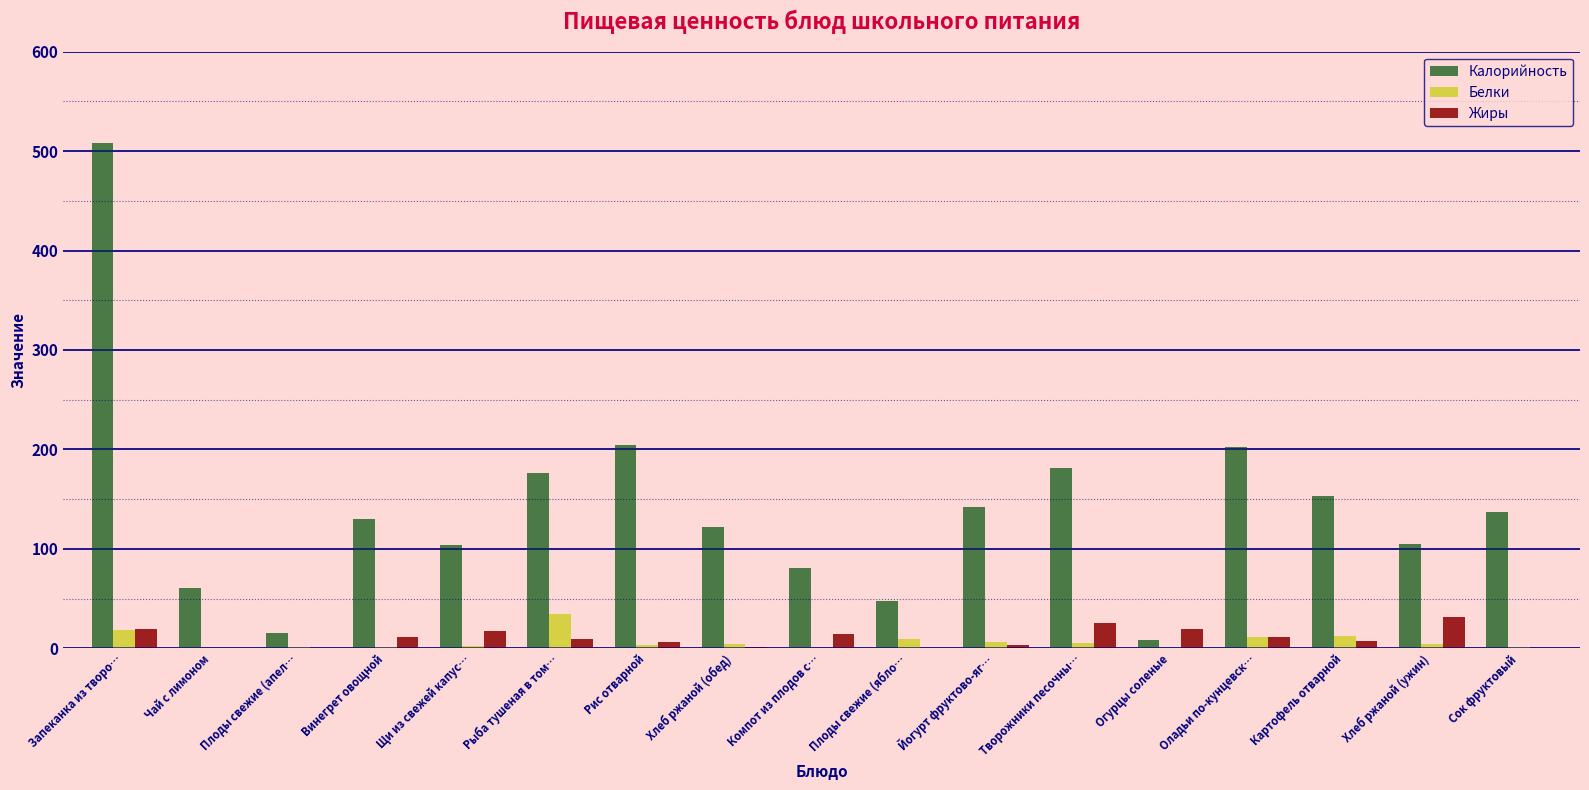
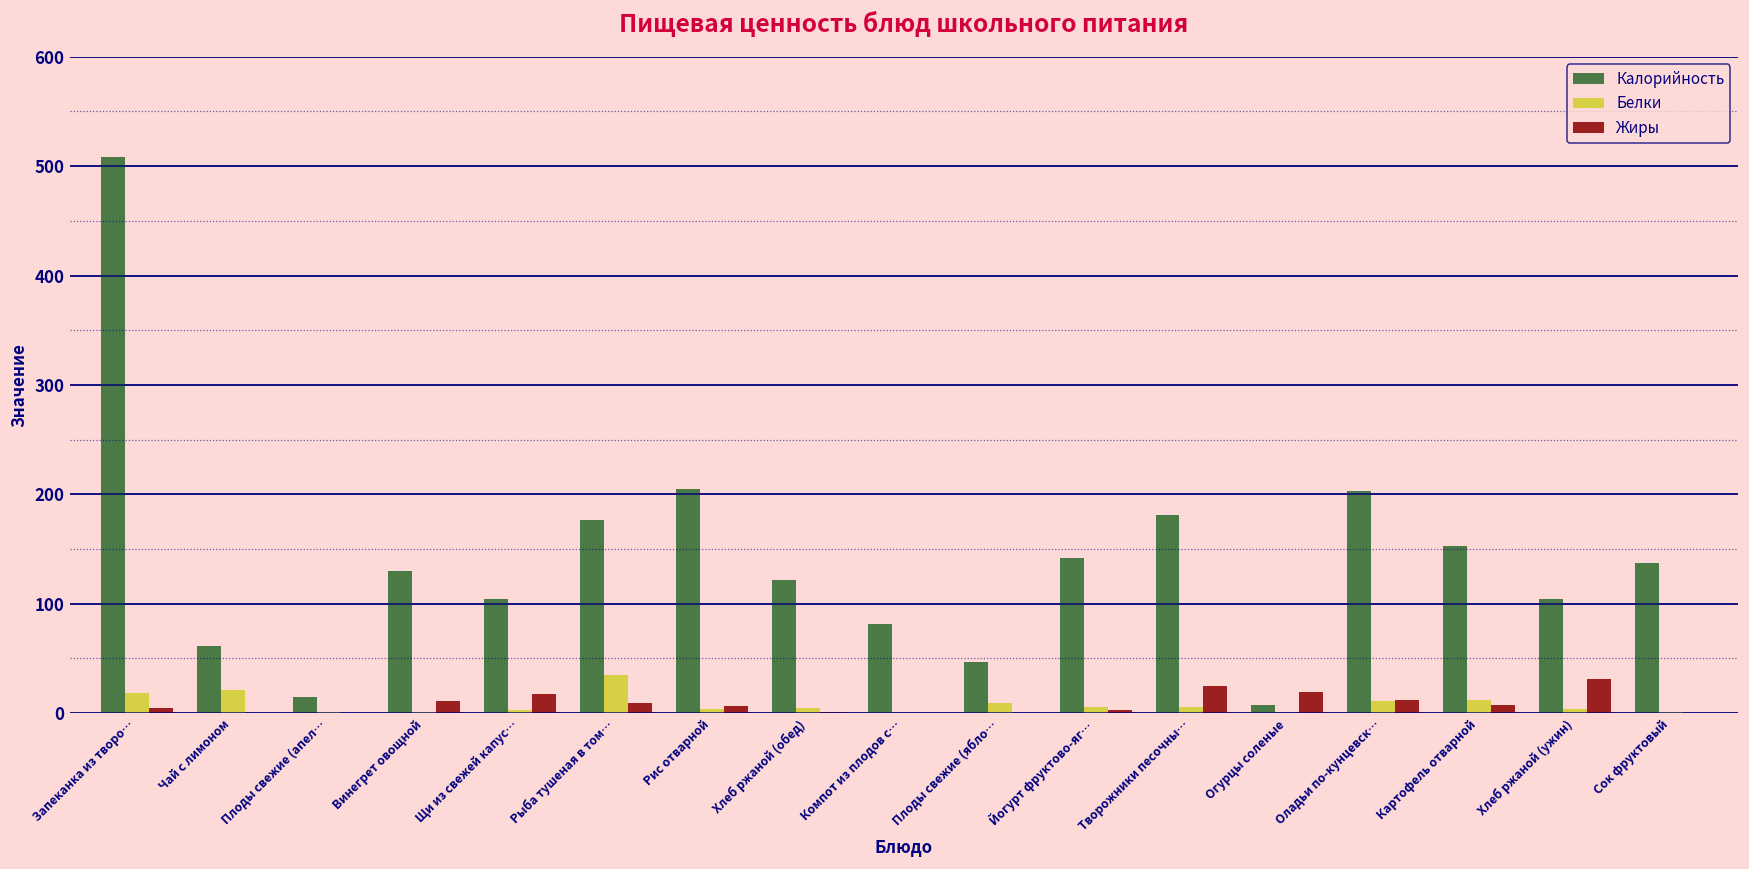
  {
    "Калорийность": {
      "Запеканка из творо…": 510,
      "Чай с лимоном": 60,
      "Плоды свежие (апел…": 20,
      "Винегрет овощной": 130,
      "Щи из свежей капус…": 100,
      "Рыба тушеная в том…": 180,
      "Рис отварной": 200,
      "Хлеб ржаной (обед)": 120,
      "Компот из плодов с…": 80,
      "Плоды свежие (ябло…": 50,
      "Йогурт фруктово-яг…": 140,
      "Творожники песочны…": 180,
      "Огурцы соленые": 10,
      "Оладьи по-кунцевск…": 200,
      "Картофель отварной": 150,
      "Хлеб ржаной (ужин)": 100,
      "Сок фруктовый": 140
    },
    "Белки": {
      "Запеканка из творо…": 20,
-     "Чай с лимоном": 0,
+     "Чай с лимоном": 20,
      "Щи из свежей капус…": 0,
      "Рыба тушеная в том…": 30,
      "Рис отварной": 0,
      "Хлеб ржаной (обед)": 0,
      "Плоды свежие (ябло…": 10,
      "Йогурт фруктово-яг…": 10,
      "Творожники песочны…": 10,
      "Оладьи по-кунцевск…": 10,
      "Картофель отварной": 10,
      "Хлеб ржаной (ужин)": 0
    },
    "Жиры": {
-     "Запеканка из творо…": 20,
+     "Запеканка из творо…": 0,
      "Чай с лимоном": 0,
      "Винегрет овощной": 10,
      "Щи из свежей капус…": 20,
      "Рыба тушеная в том…": 10,
      "Рис отварной": 10,
-     "Компот из плодов с…": 10,
+     "Компот из плодов с…": 0,
      "Йогурт фруктово-яг…": 0,
      "Творожники песочны…": 30,
      "Огурцы соленые": 20,
      "Оладьи по-кунцевск…": 10,
      "Картофель отварной": 10,
      "Хлеб ржаной (ужин)": 30,
      "Сок фруктовый": 0
    }
  }
